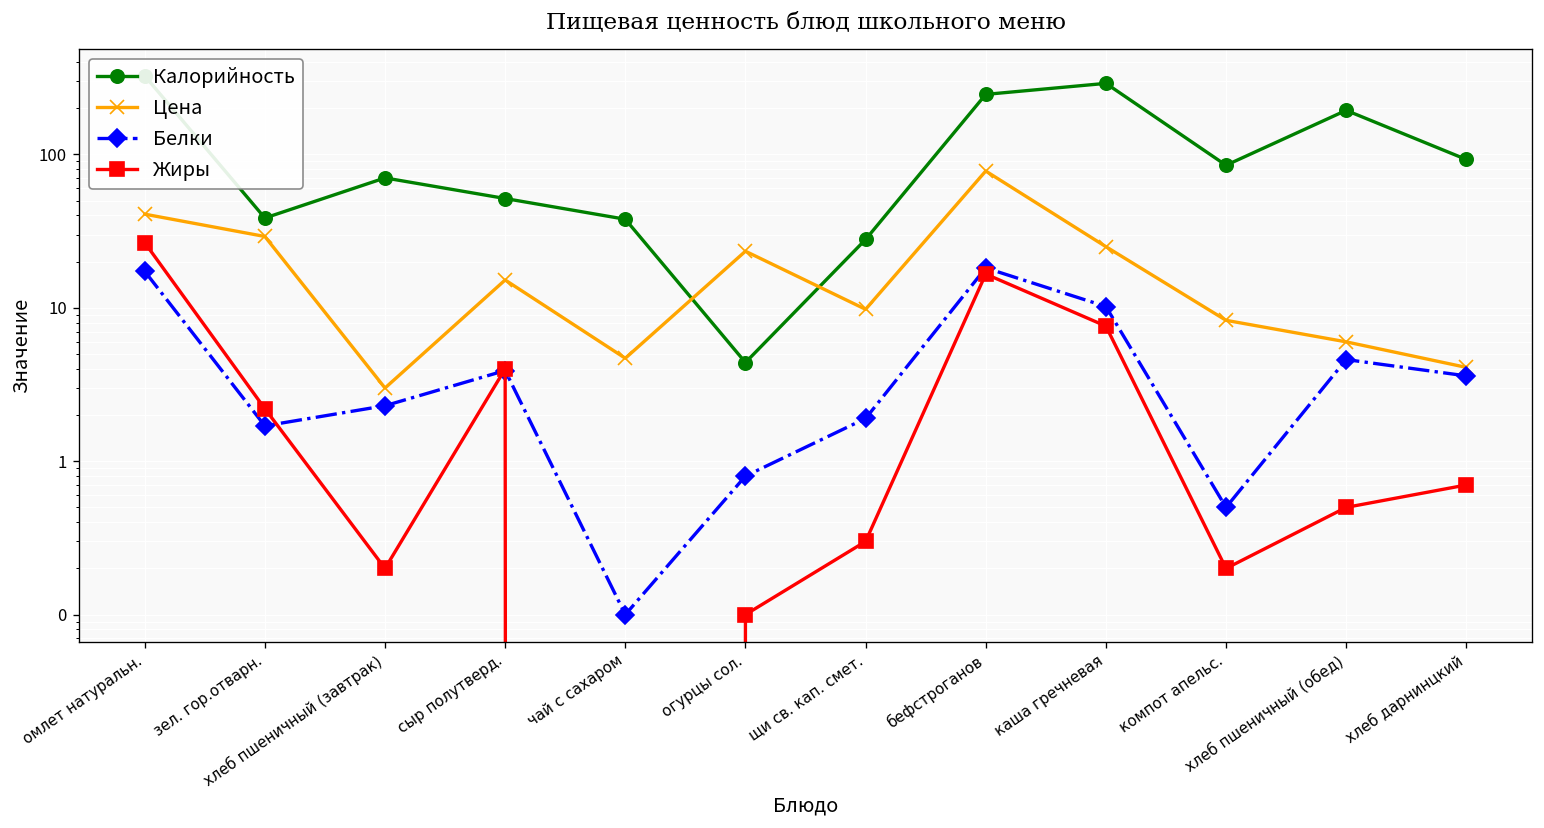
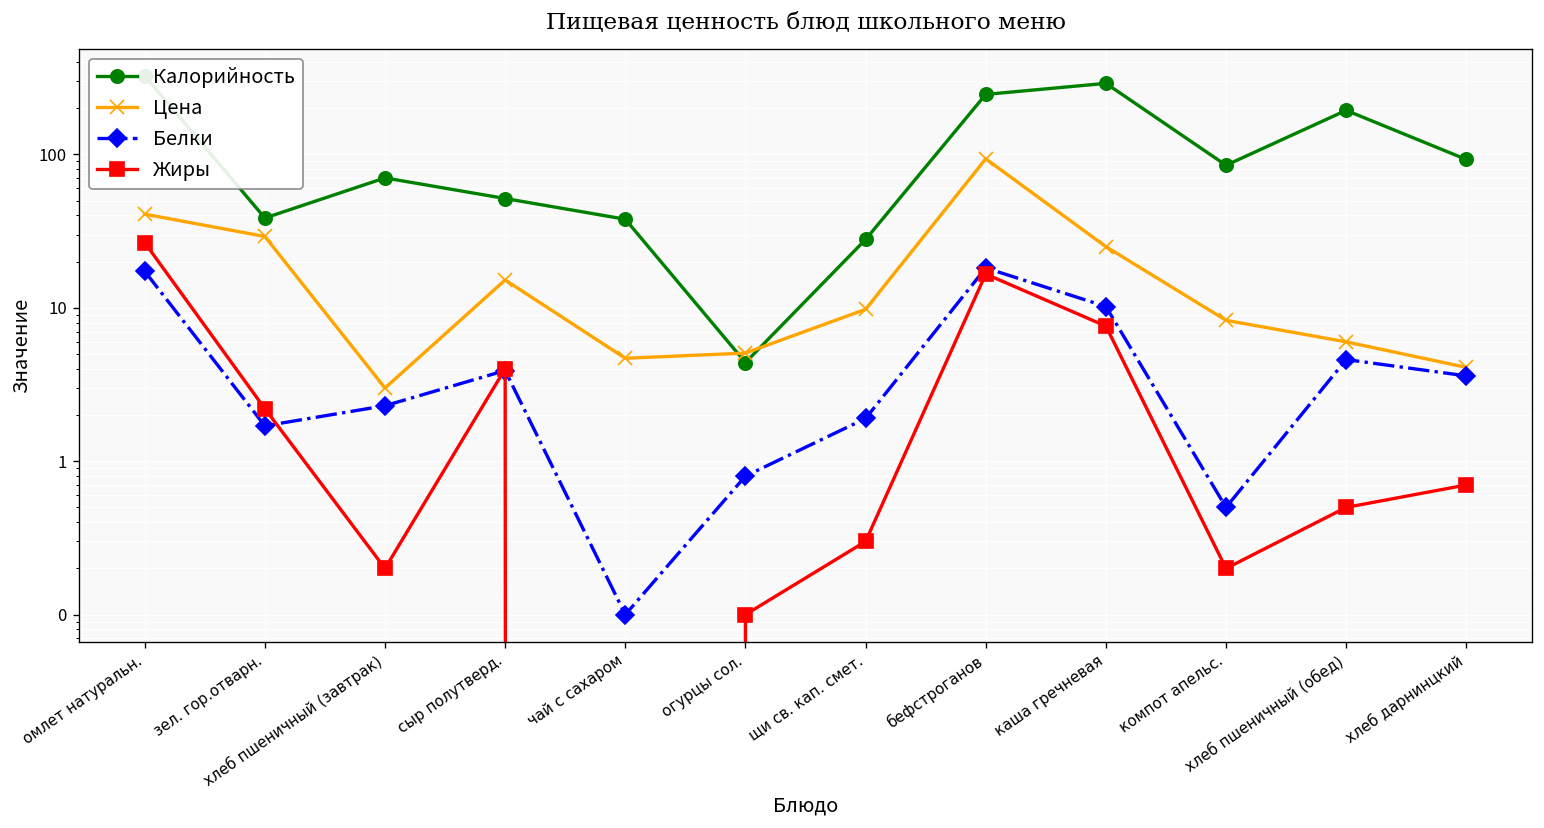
  {
    "Калорийность": {
      "зел. гор.отварн.": 39,
      "хлеб пшеничный (завтрак)": 70,
      "сыр полутверд.": 52,
      "чай с сахаром": 38,
      "огурцы сол.": 4.4,
      "щи св. кап. смет.": 28,
      "бефстроганов": 250,
      "каша гречневая": 290,
      "компот апельс.": 90,
      "хлеб пшеничный (обед)": 190,
      "хлеб дарнинцкий": 90
    },
    "Цена": {
      "омлет натуральн.": 41,
      "зел. гор.отварн.": 29,
      "хлеб пшеничный (завтрак)": 3.0,
      "сыр полутверд.": 15,
      "чай с сахаром": 4.7,
-     "огурцы сол.": 23,
+     "огурцы сол.": 5.1,
      "щи св. кап. смет.": 10,
-     "бефстроганов": 80,
+     "бефстроганов": 90,
      "каша гречневая": 25,
      "компот апельс.": 8,
      "хлеб пшеничный (обед)": 6,
      "хлеб дарнинцкий": 4.1
    },
    "Белки": {
      "омлет натуральн.": 17,
      "зел. гор.отварн.": 1.7,
      "хлеб пшеничный (завтрак)": 2.3,
      "чай с сахаром": 0.1,
      "огурцы сол.": 0.8,
      "щи св. кап. смет.": 1.9,
      "бефстроганов": 18,
      "каша гречневая": 10,
      "компот апельс.": 0.5,
      "хлеб пшеничный (обед)": 4.6,
      "хлеб дарнинцкий": 3.6
    },
    "Жиры": {
      "омлет натуральн.": 27,
      "зел. гор.отварн.": 2.2,
      "хлеб пшеничный (завтрак)": 0.2,
      "огурцы сол.": 0.1,
      "щи св. кап. смет.": 0.3,
      "бефстроганов": 17,
      "каша гречневая": 8,
      "компот апельс.": 0.2,
      "хлеб пшеничный (обед)": 0.5,
      "хлеб дарнинцкий": 0.7
    }
  }
